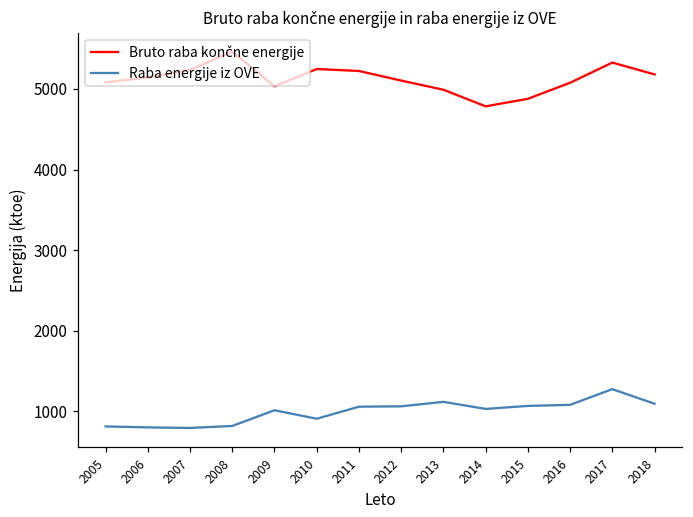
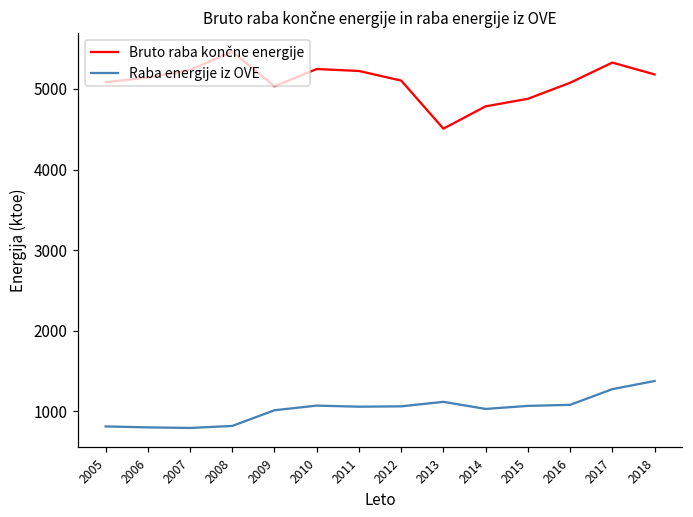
  {
    "Bruto raba končne energije": {
      "2009": 5000,
      "2010": 5200,
      "2011": 5200,
      "2012": 5100,
-     "2013": 5000,
+     "2013": 4500,
      "2014": 4800,
      "2015": 4900,
      "2016": 5100,
      "2017": 5300,
      "2018": 5200
    },
    "Raba energije iz OVE": {
      "2005": 800,
      "2006": 800,
      "2007": 800,
      "2008": 800,
      "2009": 1000,
-     "2010": 900,
+     "2010": 1100,
      "2011": 1100,
      "2012": 1100,
      "2013": 1100,
      "2014": 1000,
      "2015": 1100,
      "2016": 1100,
      "2017": 1300,
-     "2018": 1100
+     "2018": 1400
    }
  }
